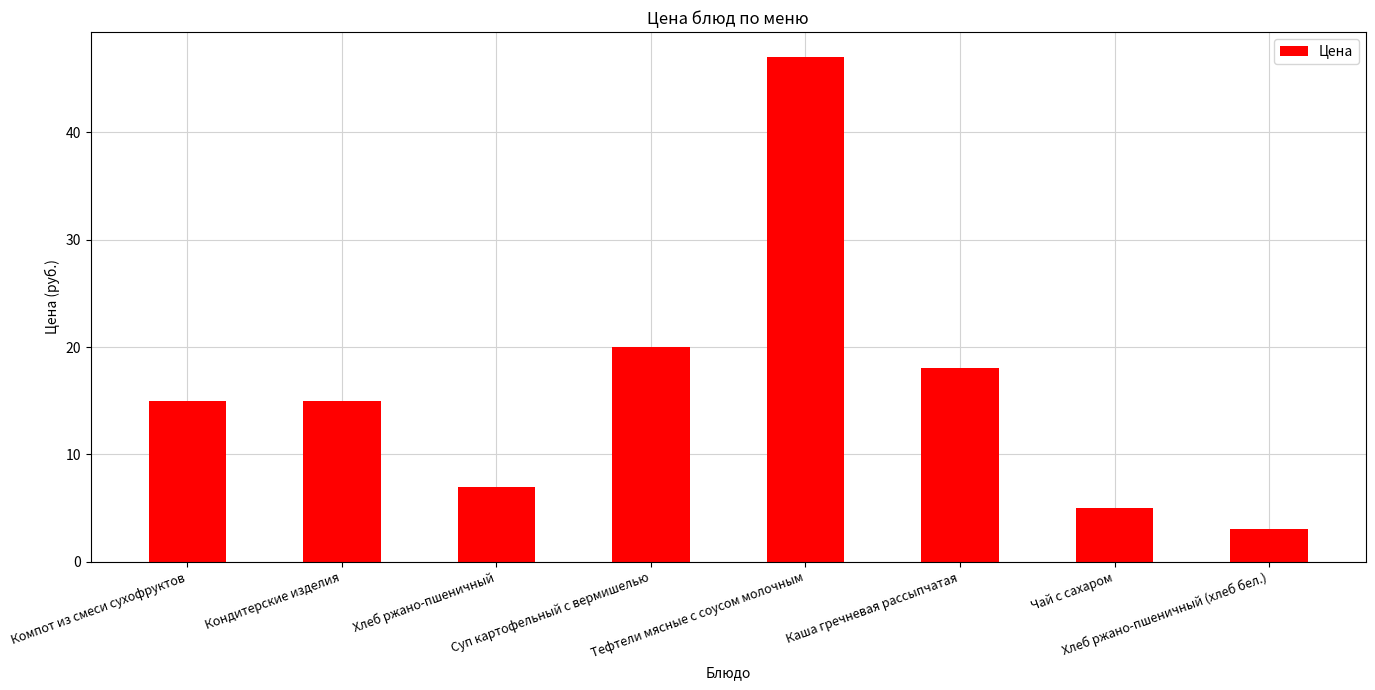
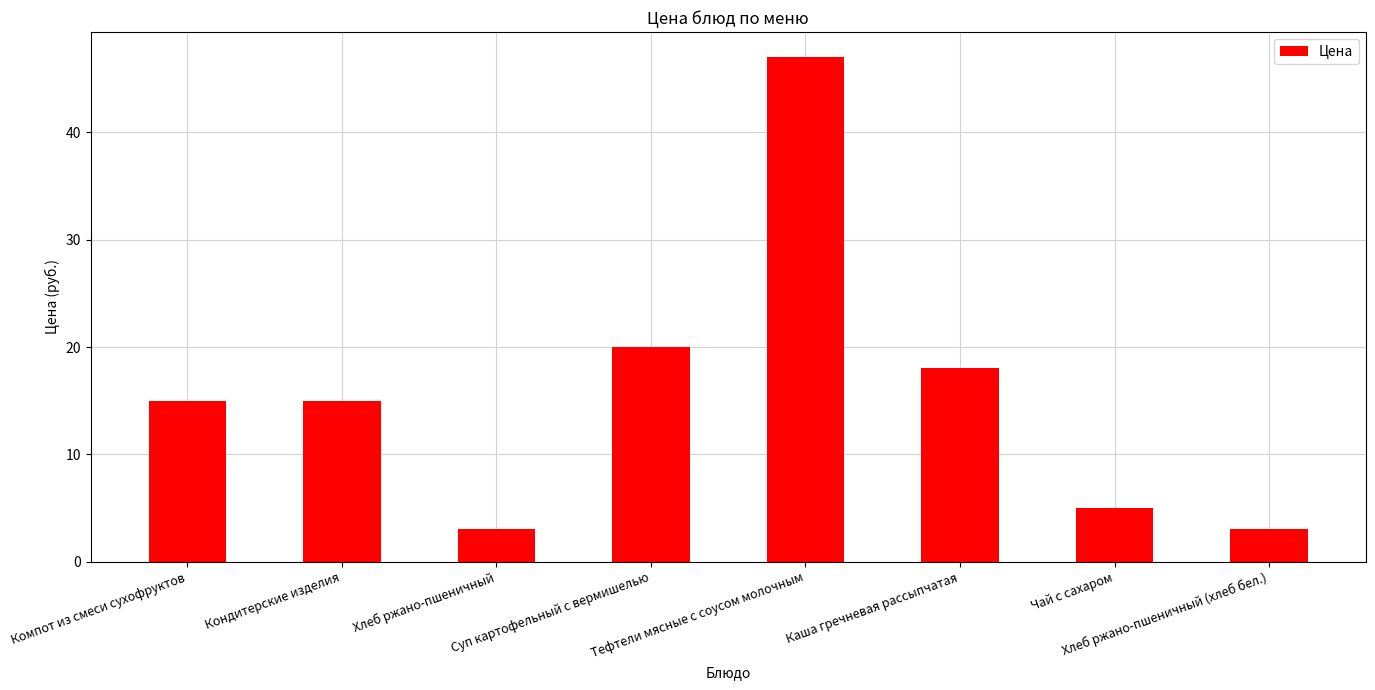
  {
    "Компот из смеси сухофруктов": 15,
    "Кондитерские изделия": 15,
-   "Хлеб ржано-пшеничный": 7,
+   "Хлеб ржано-пшеничный": 3,
    "Суп картофельный с вермишелью": 20,
    "Тефтели мясные с соусом молочным": 47,
    "Каша гречневая рассыпчатая": 18,
    "Чай с сахаром": 5,
    "Хлеб ржано-пшеничный (хлеб бел.)": 3
  }
